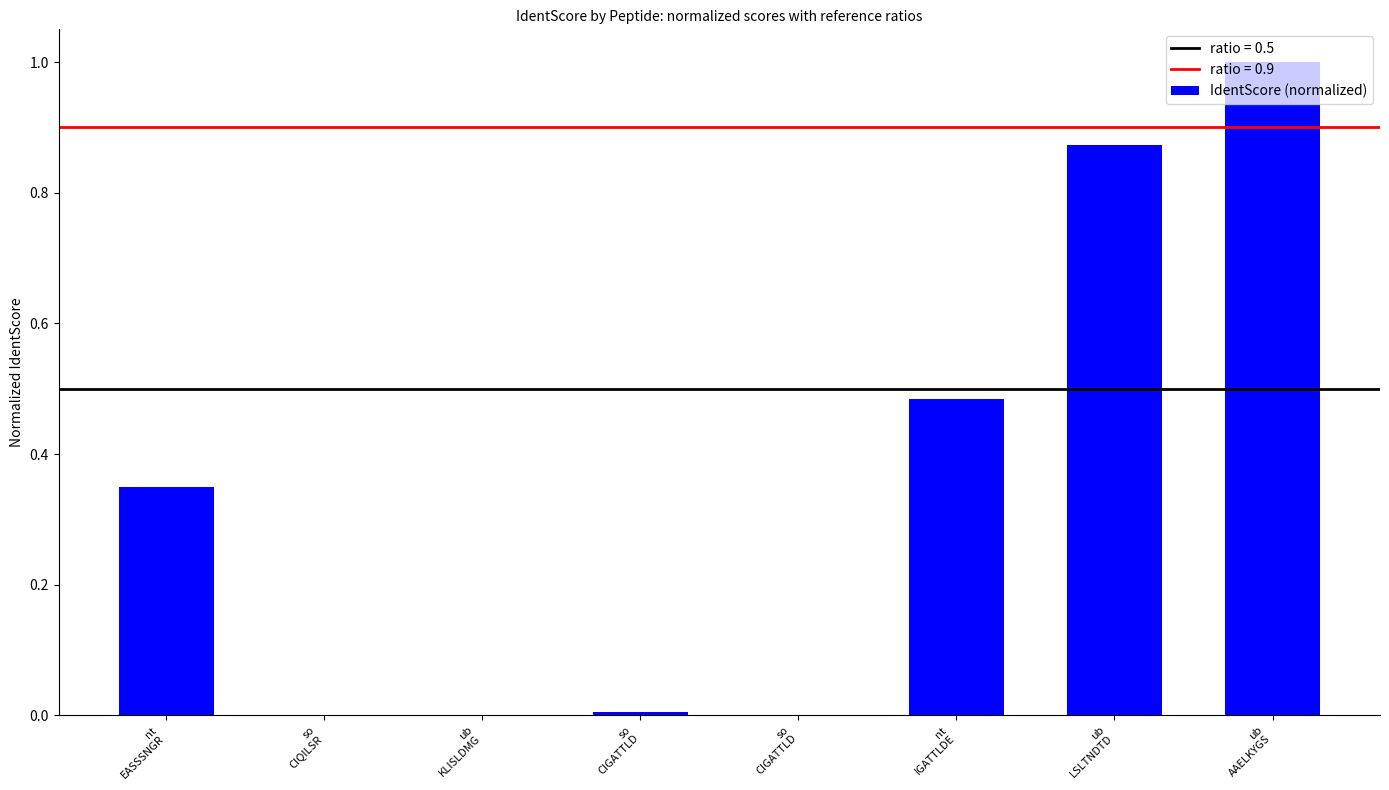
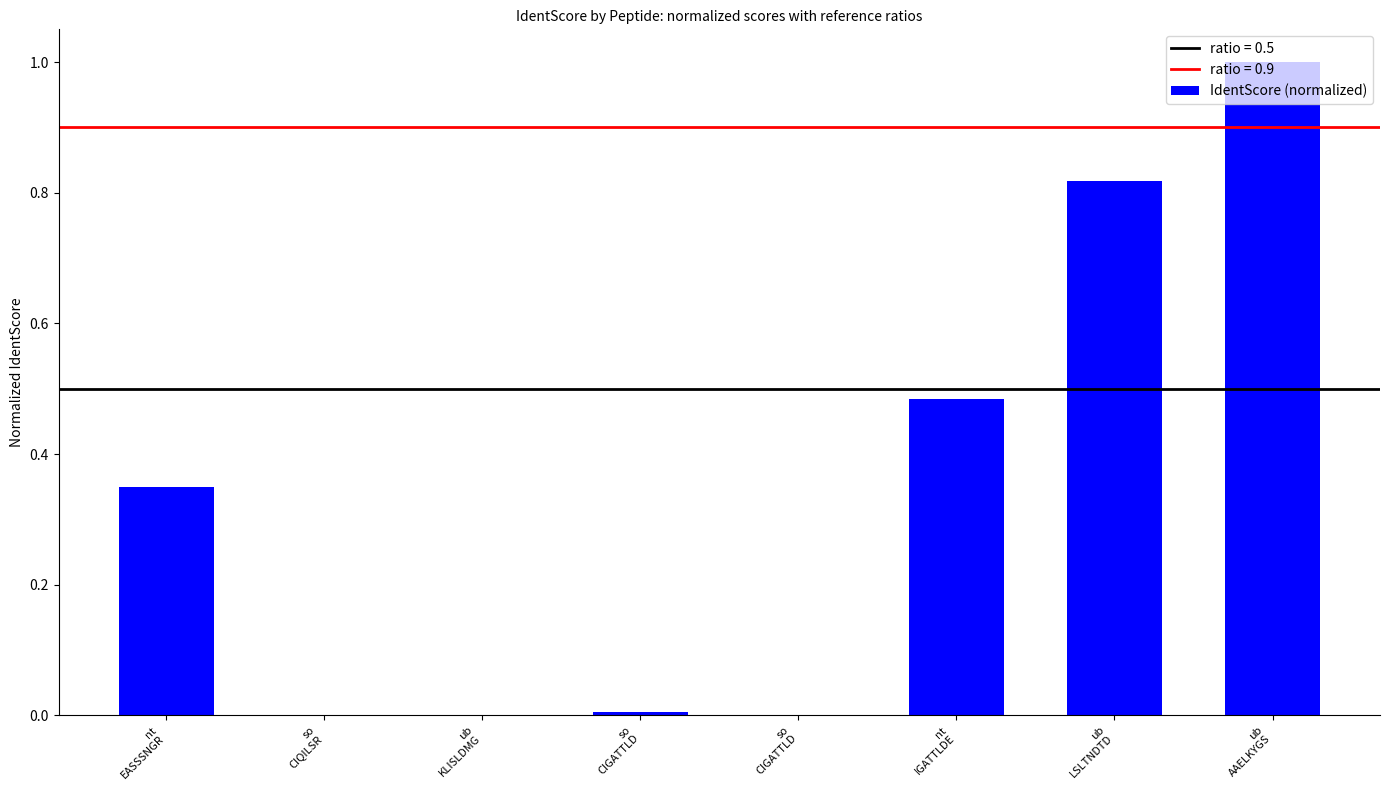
  {
    "nt EASSSNGR": 0.35,
    "so CIQILSR": 0.00,
    "ub KLISLDMG": 0.00,
    "nt IGATTLDE": 0.48,
-   "ub LSLTNDTD": 0.87
+   "ub LSLTNDTD": 0.82
  }
